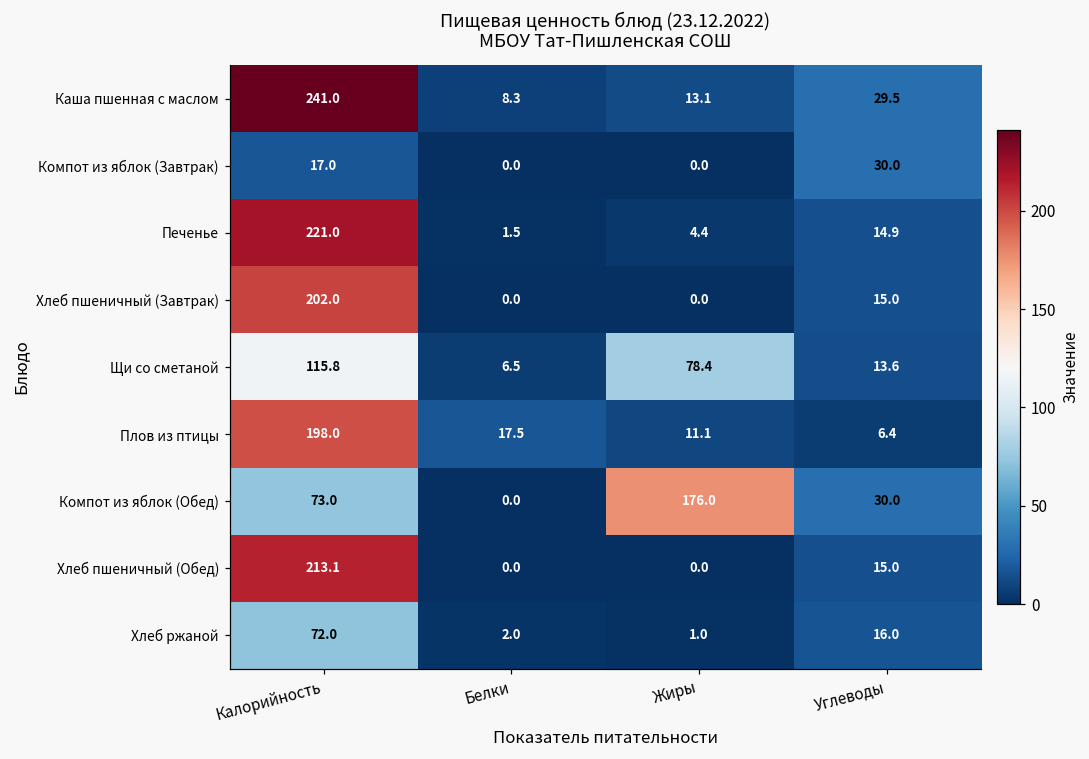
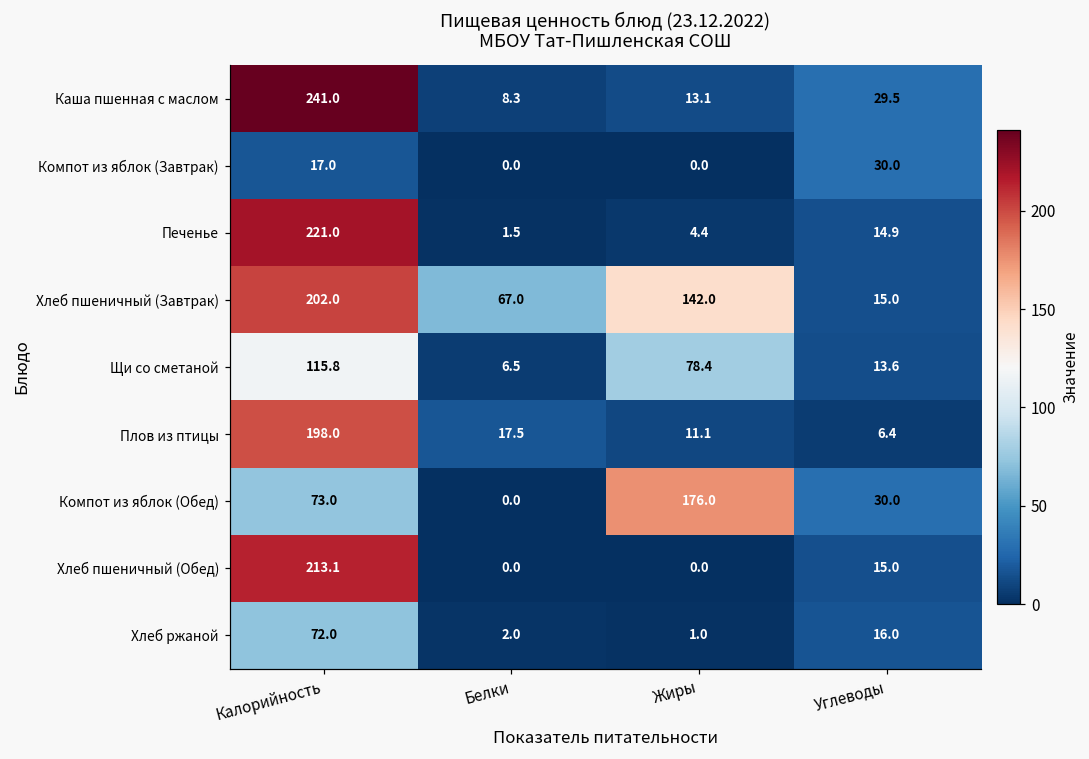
  {
    "Каша пшенная с маслом": {
      "Калорийность": 241.0,
      "Белки": 8.3,
      "Жиры": 13.1,
      "Углеводы": 29.5
    },
    "Компот из яблок (Завтрак)": {
      "Калорийность": 17.0,
      "Белки": 0.0,
      "Жиры": 0.0,
      "Углеводы": 30.0
    },
    "Печенье": {
      "Калорийность": 221.0,
      "Белки": 1.5,
      "Жиры": 4.4,
      "Углеводы": 14.9
    },
    "Хлеб пшеничный (Завтрак)": {
      "Калорийность": 202.0,
-     "Белки": 0.0,
-     "Жиры": 0.0,
+     "Белки": 67.0,
+     "Жиры": 142.0,
      "Углеводы": 15.0
    },
    "Щи со сметаной": {
      "Калорийность": 115.8,
      "Белки": 6.5,
      "Жиры": 78.4,
      "Углеводы": 13.6
    },
    "Плов из птицы": {
      "Калорийность": 198.0,
      "Белки": 17.5,
      "Жиры": 11.1,
      "Углеводы": 6.4
    },
    "Компот из яблок (Обед)": {
      "Калорийность": 73.0,
      "Белки": 0.0,
      "Жиры": 176.0,
      "Углеводы": 30.0
    },
    "Хлеб пшеничный (Обед)": {
      "Калорийность": 213.1,
      "Белки": 0.0,
      "Жиры": 0.0,
      "Углеводы": 15.0
    },
    "Хлеб ржаной": {
      "Калорийность": 72.0,
      "Белки": 2.0,
      "Жиры": 1.0,
      "Углеводы": 16.0
    }
  }
